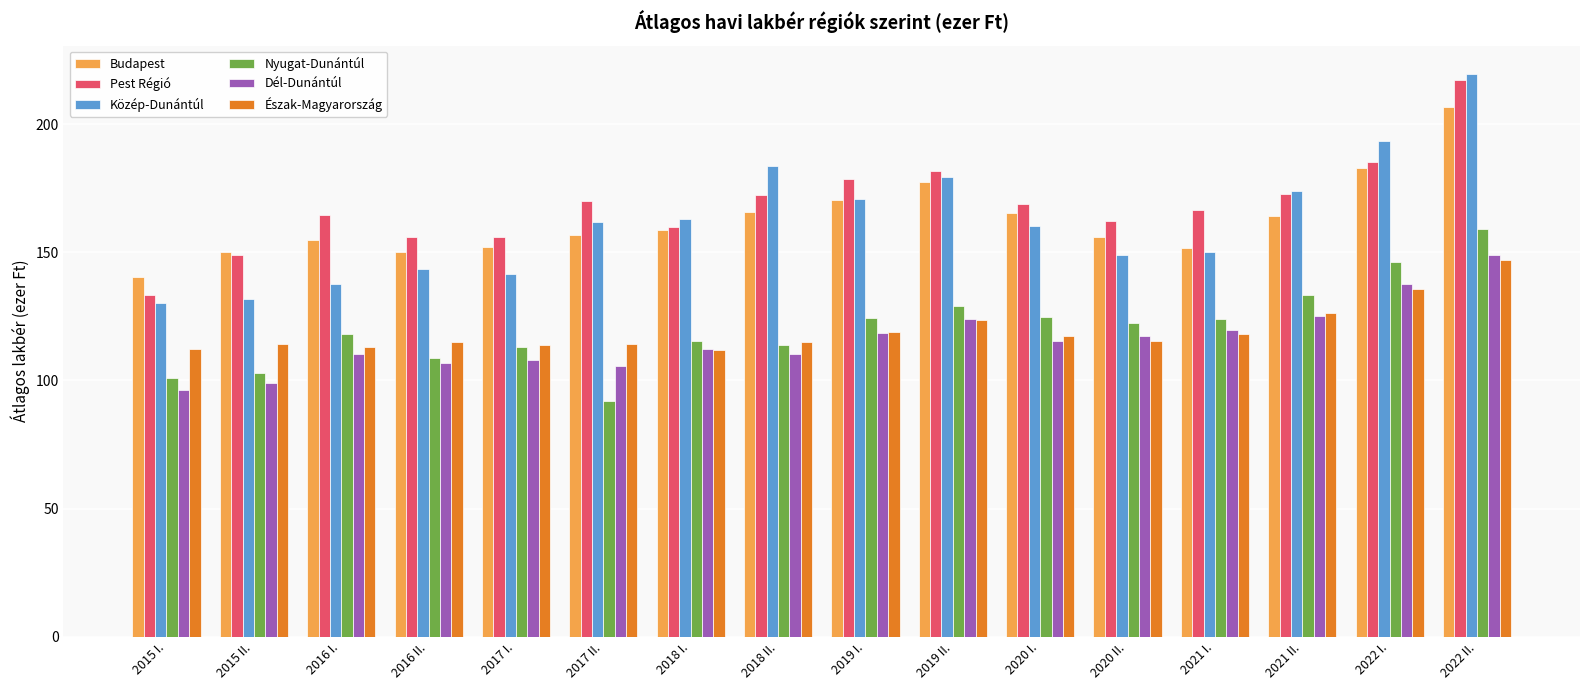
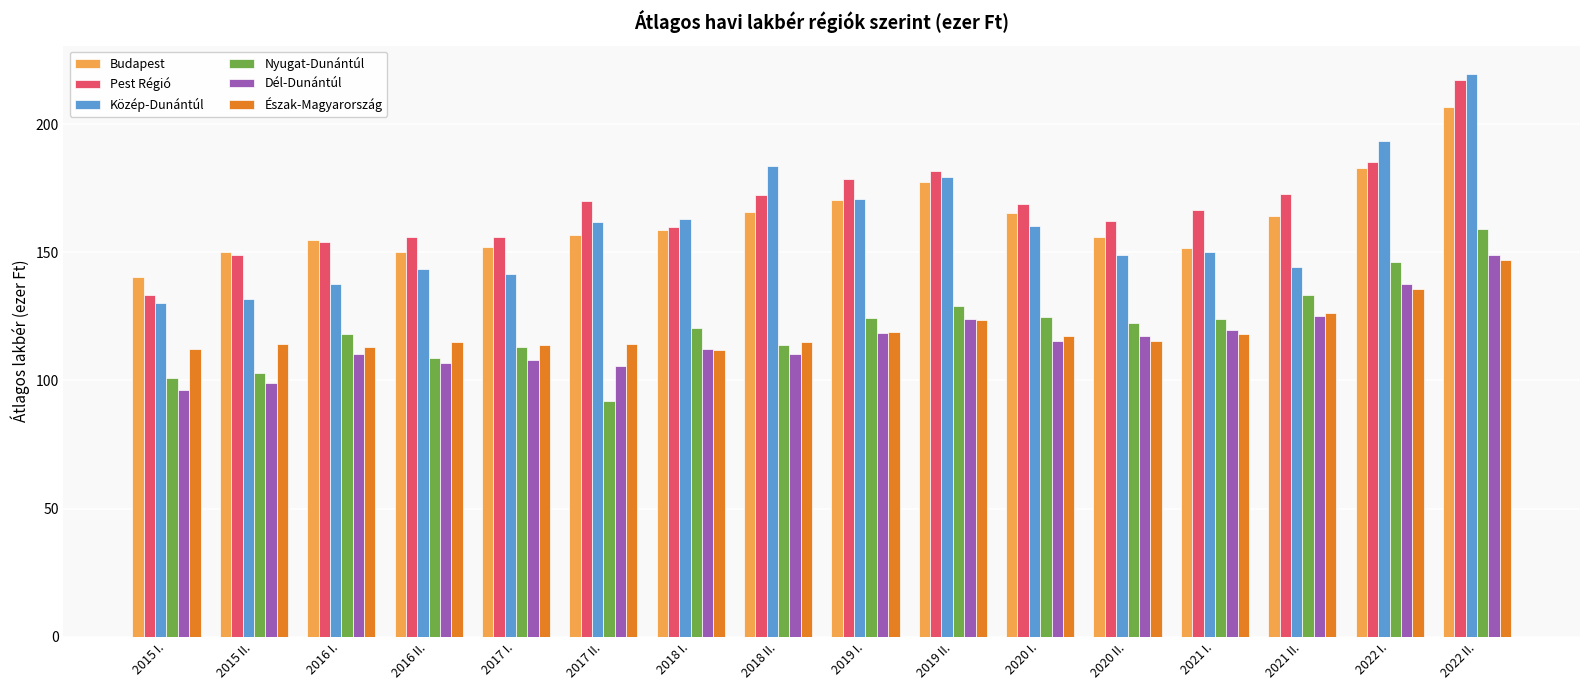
  {
    "Pest Régió": {
      "2015 I.": 133,
      "2015 II.": 149,
-     "2016 I.": 164,
+     "2016 I.": 154,
      "2016 II.": 156,
      "2017 I.": 156,
      "2017 II.": 170,
      "2018 I.": 160,
      "2018 II.": 172,
      "2019 I.": 178,
      "2019 II.": 182,
      "2020 I.": 169,
      "2020 II.": 162,
      "2021 I.": 166,
      "2021 II.": 173,
      "2022 I.": 185,
      "2022 II.": 217
    },
    "Közép-Dunántúl": {
      "2015 I.": 130,
      "2015 II.": 132,
      "2016 I.": 137,
      "2016 II.": 143,
      "2017 I.": 141,
      "2017 II.": 162,
      "2018 I.": 163,
      "2018 II.": 184,
      "2019 I.": 171,
      "2019 II.": 179,
      "2020 I.": 160,
      "2020 II.": 149,
      "2021 I.": 150,
-     "2021 II.": 174,
+     "2021 II.": 144,
      "2022 I.": 193,
      "2022 II.": 220
    },
    "Nyugat-Dunántúl": {
      "2015 I.": 101,
      "2015 II.": 103,
      "2016 I.": 118,
      "2016 II.": 109,
      "2017 I.": 113,
      "2017 II.": 92,
-     "2018 I.": 116,
+     "2018 I.": 120,
      "2018 II.": 114,
      "2019 I.": 124,
      "2019 II.": 129,
      "2020 I.": 125,
      "2020 II.": 122,
      "2021 I.": 124,
      "2021 II.": 133,
      "2022 I.": 146,
      "2022 II.": 159
    },
    "Dél-Dunántúl": {
      "2015 I.": 96,
      "2015 II.": 99,
      "2016 I.": 110,
      "2016 II.": 107,
      "2017 I.": 108,
      "2017 II.": 106,
      "2018 I.": 112,
      "2018 II.": 110,
      "2019 I.": 118,
      "2019 II.": 124,
      "2020 I.": 115,
      "2020 II.": 117,
      "2021 I.": 120,
      "2021 II.": 125,
      "2022 I.": 138,
      "2022 II.": 149
    }
  }
